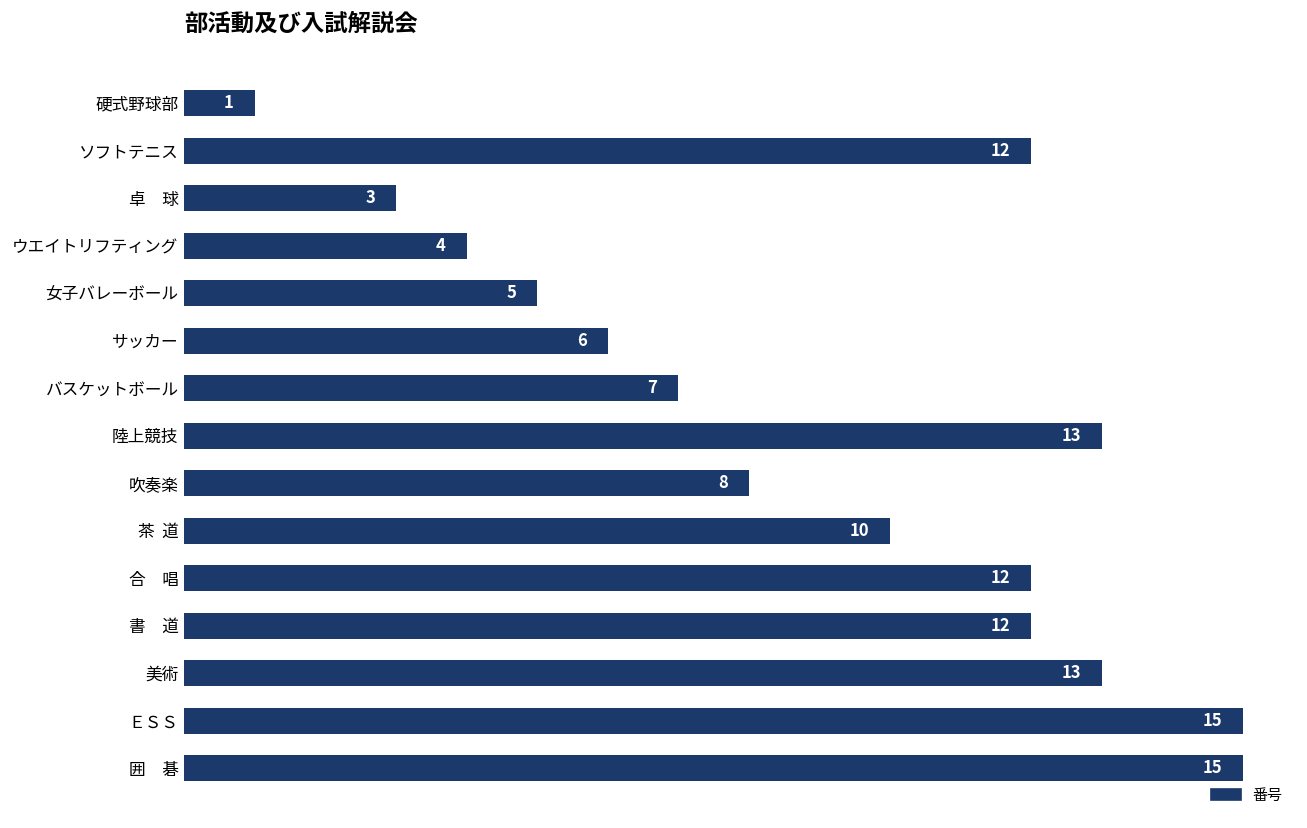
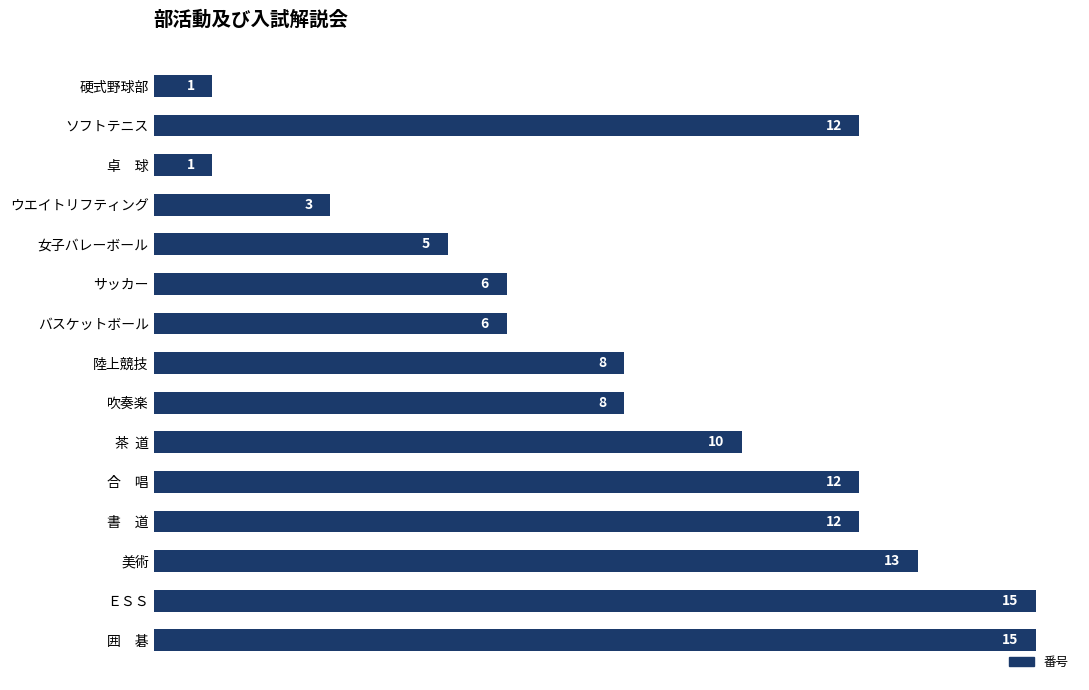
  {
    "硬式野球部": 1,
    "ソフトテニス": 12,
-   "卓 球": 3,
-   "ウエイトリフティング": 4,
+   "卓 球": 1,
+   "ウエイトリフティング": 3,
    "女子バレーボール": 5,
    "サッカー": 6,
-   "バスケットボール": 7,
-   "陸上競技": 13,
+   "バスケットボール": 6,
+   "陸上競技": 8,
    "吹奏楽": 8,
    "茶 道": 10,
    "合 唱": 12,
    "書 道": 12,
    "美術": 13,
    "ＥＳＳ": 15,
    "囲 碁": 15
  }
